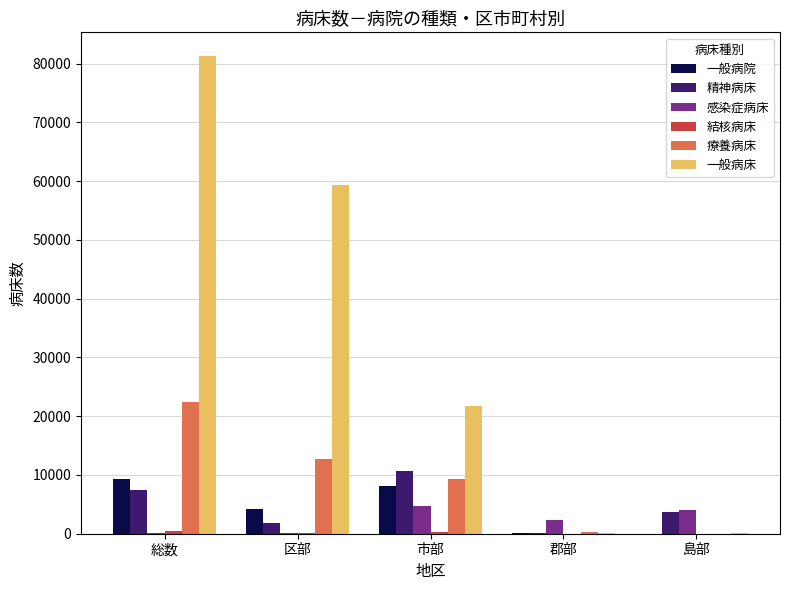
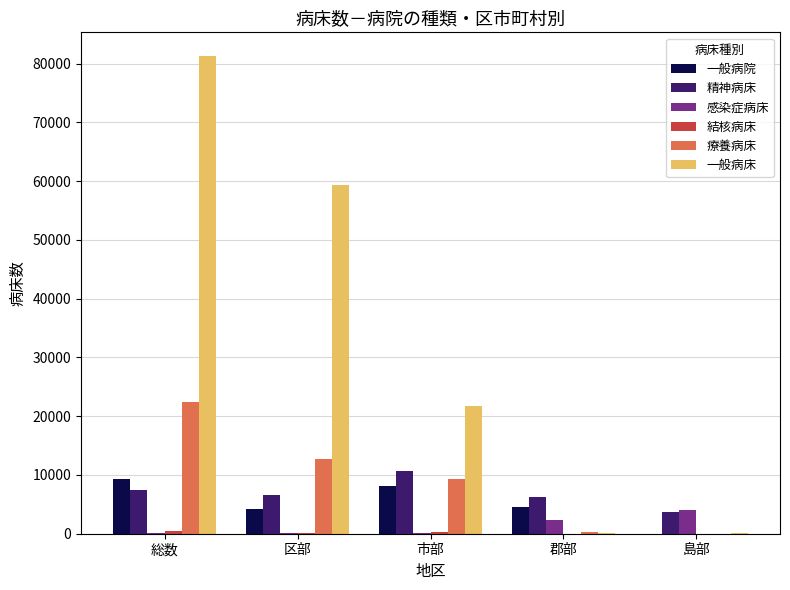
  {
    "一般病院": {
      "総数": 9000,
      "区部": 4000,
      "市部": 8000,
-     "郡部": 0,
+     "郡部": 5000,
      "島部": 0
    },
    "精神病床": {
      "総数": 7000,
-     "区部": 2000,
+     "区部": 7000,
      "市部": 11000,
-     "郡部": 0,
+     "郡部": 6000,
      "島部": 4000
    },
    "感染症病床": {
-     "市部": 5000,
+     "市部": 0,
      "郡部": 2000,
      "島部": 4000
    },
    "一般病床": {
      "総数": 81000,
      "区部": 59000,
      "市部": 22000
    }
  }
